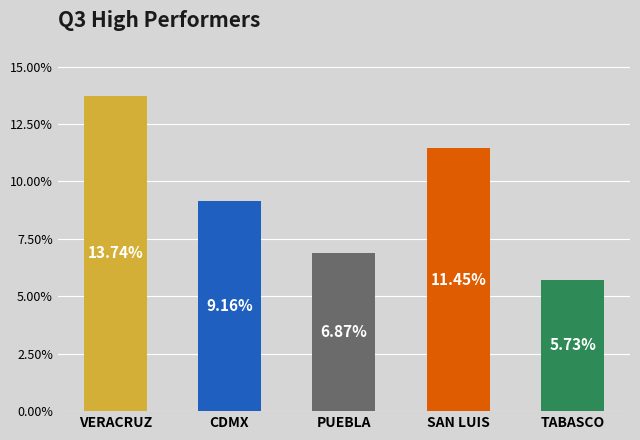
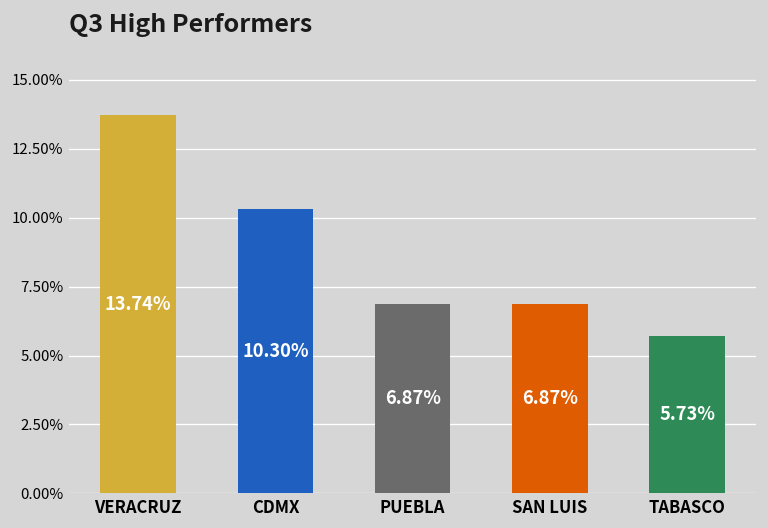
  {
    "VERACRUZ": "13.74%",
-   "CDMX": "9.16%",
+   "CDMX": "10.30%",
    "PUEBLA": "6.87%",
-   "SAN LUIS": "11.45%",
+   "SAN LUIS": "6.87%",
    "TABASCO": "5.73%"
  }
